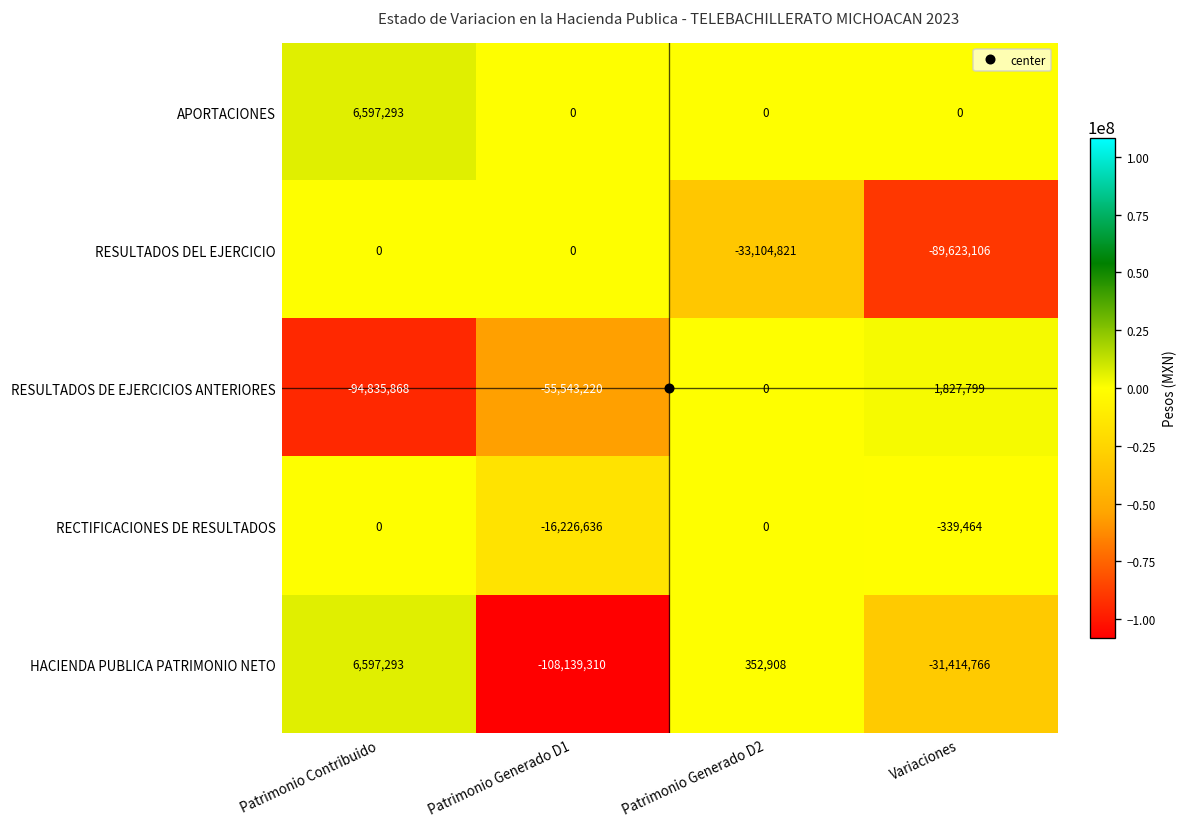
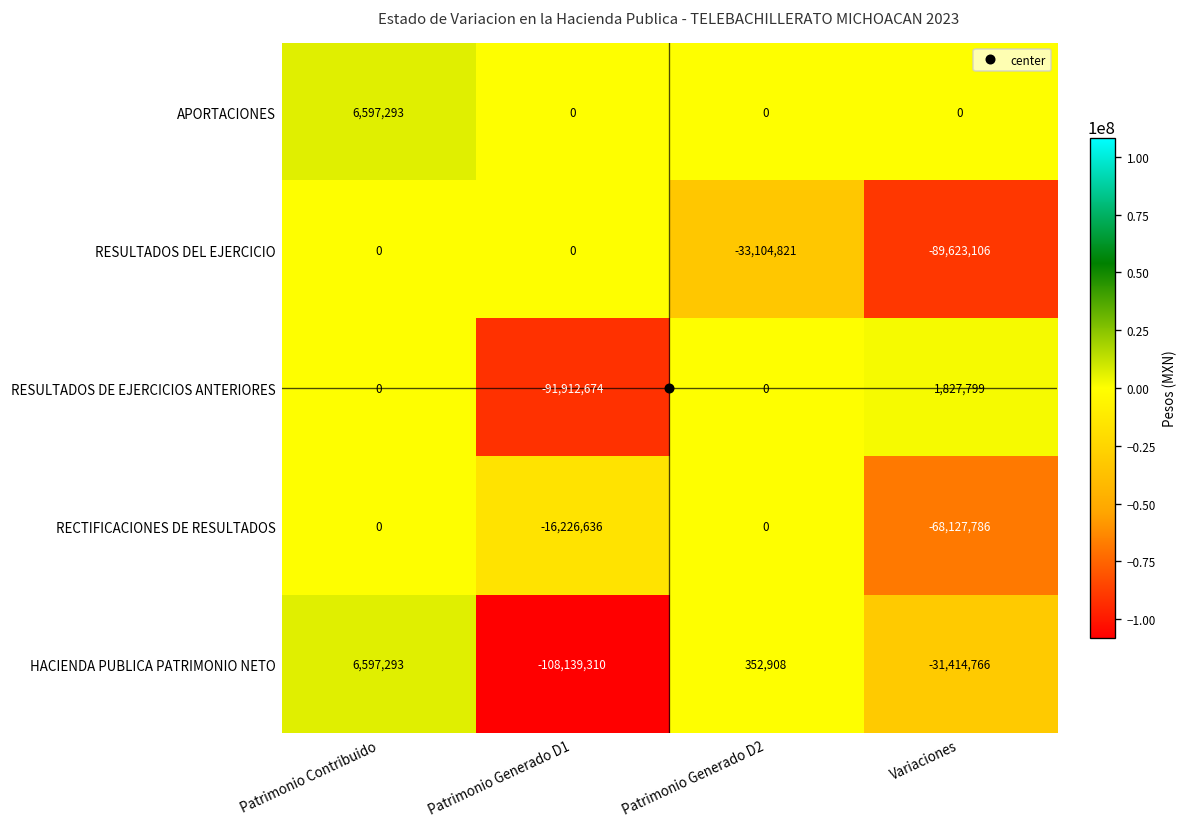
  {
    "APORTACIONES": {
      "Patrimonio Contribuido": "6,597,293",
      "Patrimonio Generado D1": "0",
      "Patrimonio Generado D2": "0",
      "Variaciones": "0"
    },
    "RESULTADOS DEL EJERCICIO": {
      "Patrimonio Contribuido": "0",
      "Patrimonio Generado D1": "0",
      "Patrimonio Generado D2": "-33,104,821",
      "Variaciones": "-89,623,106"
    },
    "RESULTADOS DE EJERCICIOS ANTERIORES": {
-     "Patrimonio Contribuido": "-94,835,868",
-     "Patrimonio Generado D1": "-55,543,220",
+     "Patrimonio Contribuido": "0",
+     "Patrimonio Generado D1": "-91,912,674",
      "Patrimonio Generado D2": "0",
      "Variaciones": "1,827,799"
    },
    "RECTIFICACIONES DE RESULTADOS": {
      "Patrimonio Contribuido": "0",
      "Patrimonio Generado D1": "-16,226,636",
      "Patrimonio Generado D2": "0",
-     "Variaciones": "-339,464"
+     "Variaciones": "-68,127,786"
    },
    "HACIENDA PUBLICA PATRIMONIO NETO": {
      "Patrimonio Contribuido": "6,597,293",
      "Patrimonio Generado D1": "-108,139,310",
      "Patrimonio Generado D2": "352,908",
      "Variaciones": "-31,414,766"
    }
  }
